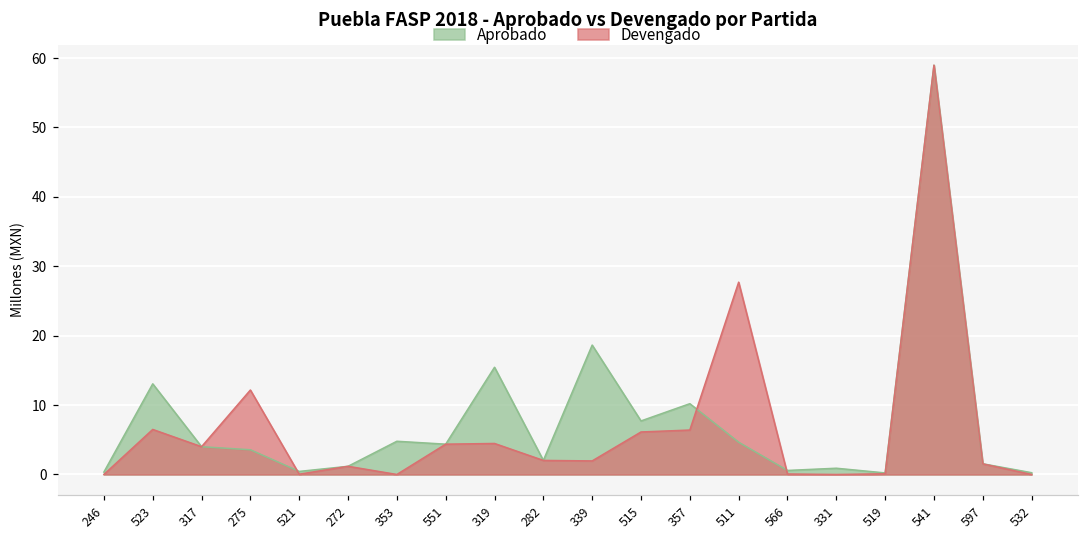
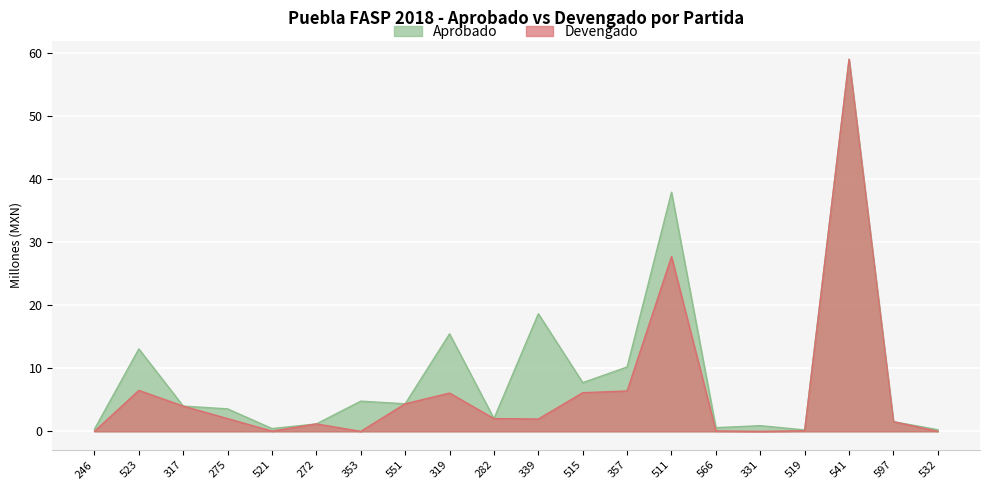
  {
    "Aprobado": {
      "523": 13,
      "275": 4,
      "353": 5,
      "319": 15,
      "339": 19,
      "515": 8,
      "357": 10,
-     "511": 5,
+     "511": 38,
      "566": 1,
      "331": 1
    },
    "Devengado": {
      "523": 6,
-     "275": 12,
+     "275": 2,
      "353": 0,
-     "319": 4,
+     "319": 6,
      "339": 2,
      "515": 6,
      "357": 6,
      "511": 28,
      "566": 0,
      "331": 0
    }
  }
